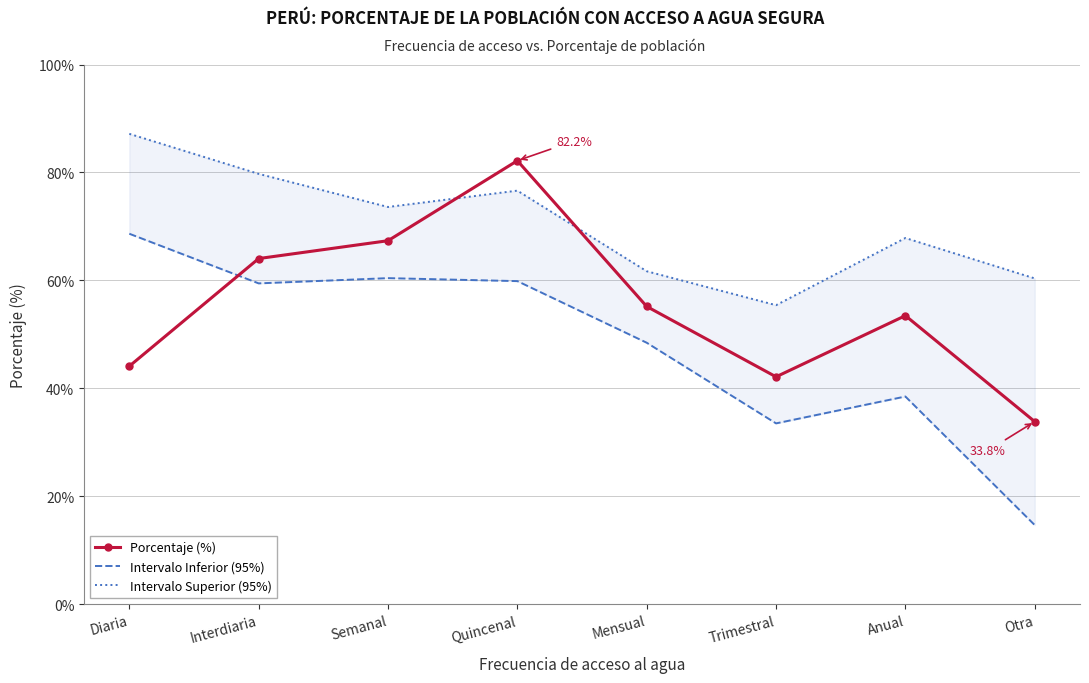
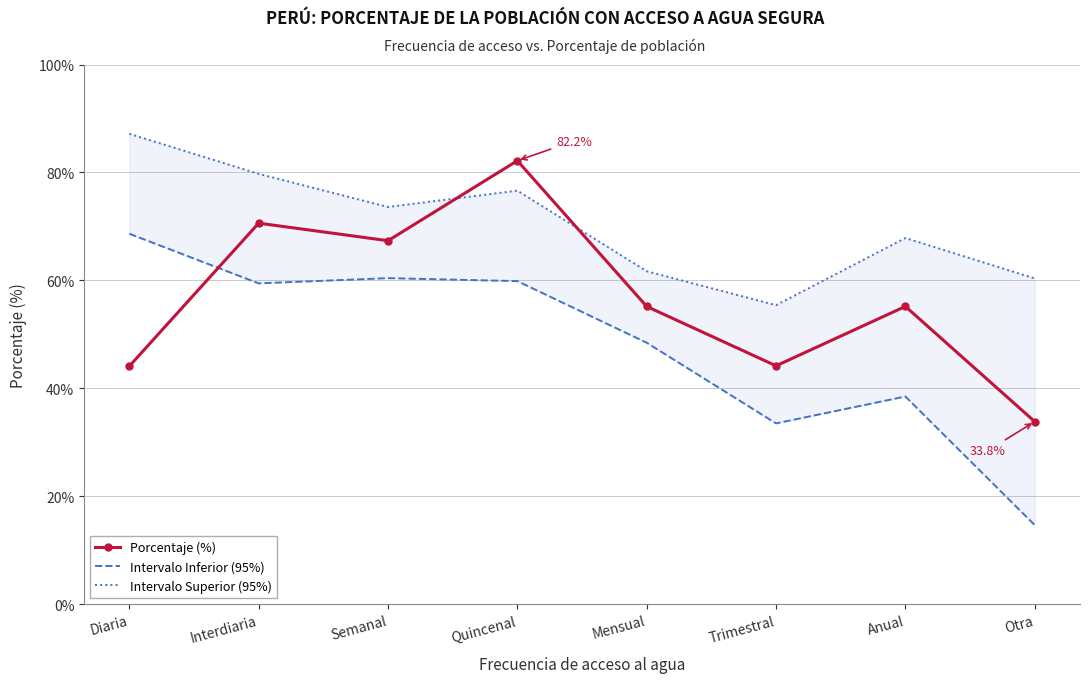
  {
    "Porcentaje (%)": {
      "Diaria": "44%",
-     "Interdiaria": "64%",
+     "Interdiaria": "71%",
      "Semanal": "67%",
      "Mensual": "55%",
-     "Trimestral": "42%",
-     "Anual": "53%"
+     "Trimestral": "44%",
+     "Anual": "55%"
    }
  }
